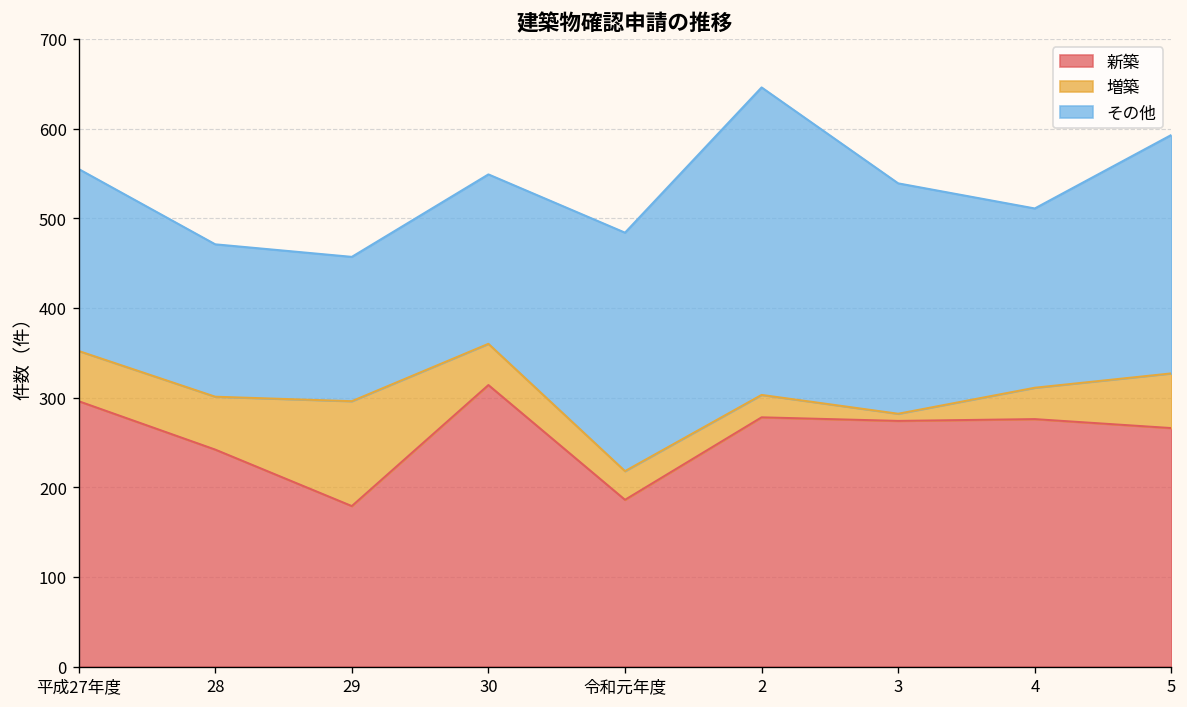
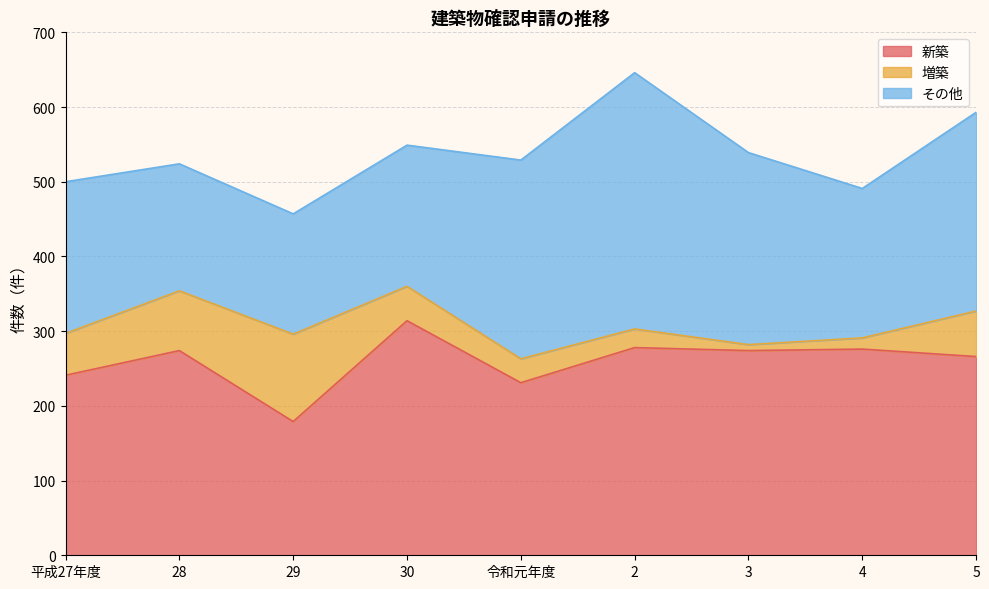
  {
    "新築": {
-     "平成27年度": 300,
-     "28": 240,
+     "平成27年度": 240,
+     "28": 270,
      "29": 180,
      "30": 310,
-     "令和元年度": 190,
+     "令和元年度": 230,
      "2": 280,
      "3": 270,
      "4": 280,
      "5": 270
    },
    "増築": {
      "平成27年度": 60,
-     "28": 60,
+     "28": 80,
      "29": 120,
      "30": 50,
      "令和元年度": 30,
      "2": 30,
      "3": 10,
-     "4": 40,
+     "4": 20,
      "5": 60
    },
    "その他": {
      "平成27年度": 200,
      "28": 170,
      "29": 160,
      "30": 190,
      "令和元年度": 270,
      "2": 340,
      "3": 260,
      "4": 200,
      "5": 270
    }
  }
